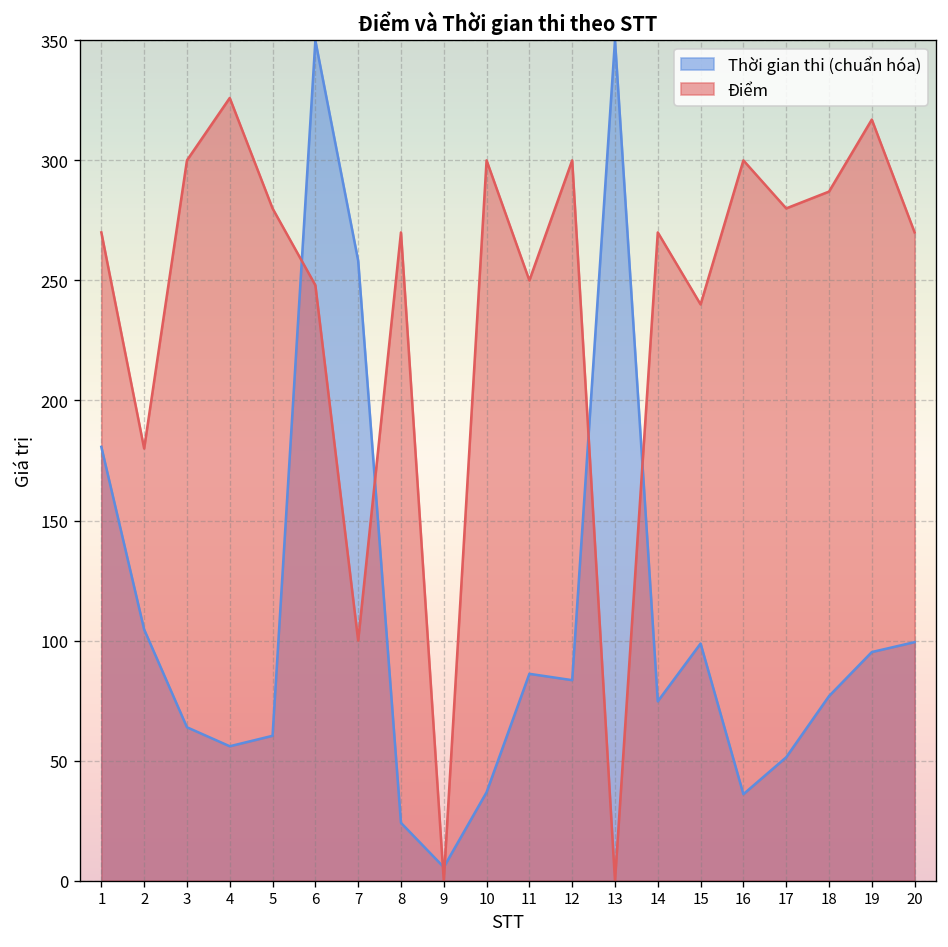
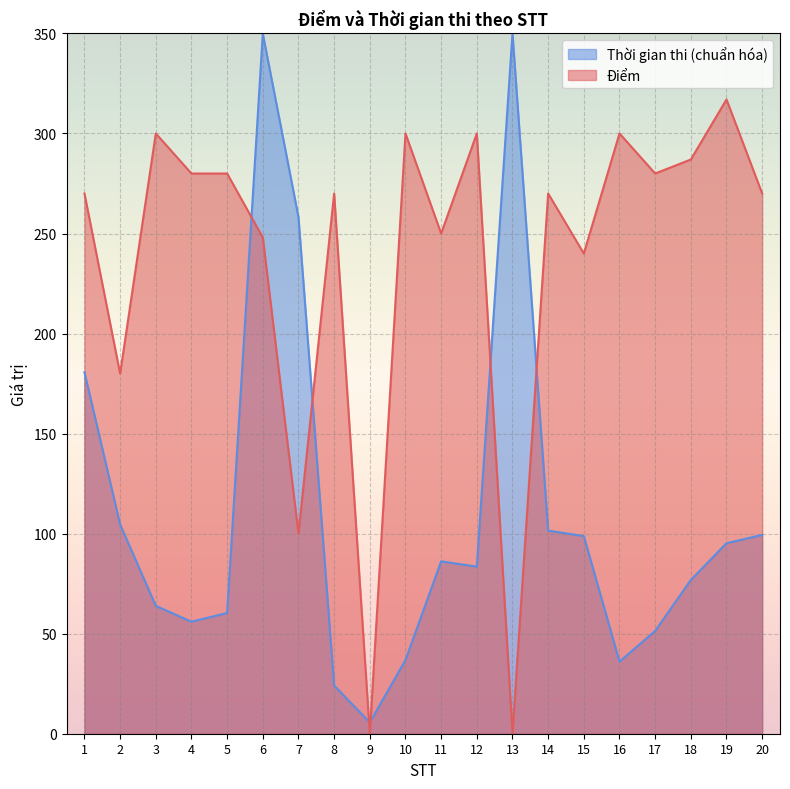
  {
    "Thời gian thi (chuẩn hóa)": {
      "1": 181,
      "2": 105,
      "3": 64,
      "4": 56,
      "5": 60,
      "6": 350,
      "7": 258,
      "8": 24,
      "9": 6,
      "10": 37,
      "11": 86,
      "12": 84,
      "13": 350,
-     "14": 75,
+     "14": 102,
      "15": 99,
      "16": 36,
      "17": 51,
      "18": 77,
      "19": 95,
      "20": 99
    },
    "Điểm": {
      "1": 270,
      "2": 180,
      "3": 300,
-     "4": 326,
+     "4": 280,
      "5": 280,
      "6": 248,
      "7": 100,
      "8": 270,
      "9": 0,
      "10": 300,
      "11": 250,
      "12": 300,
      "13": 0,
      "14": 270,
      "15": 240,
      "16": 300,
      "17": 280,
      "18": 287,
      "19": 317,
      "20": 270
    }
  }
